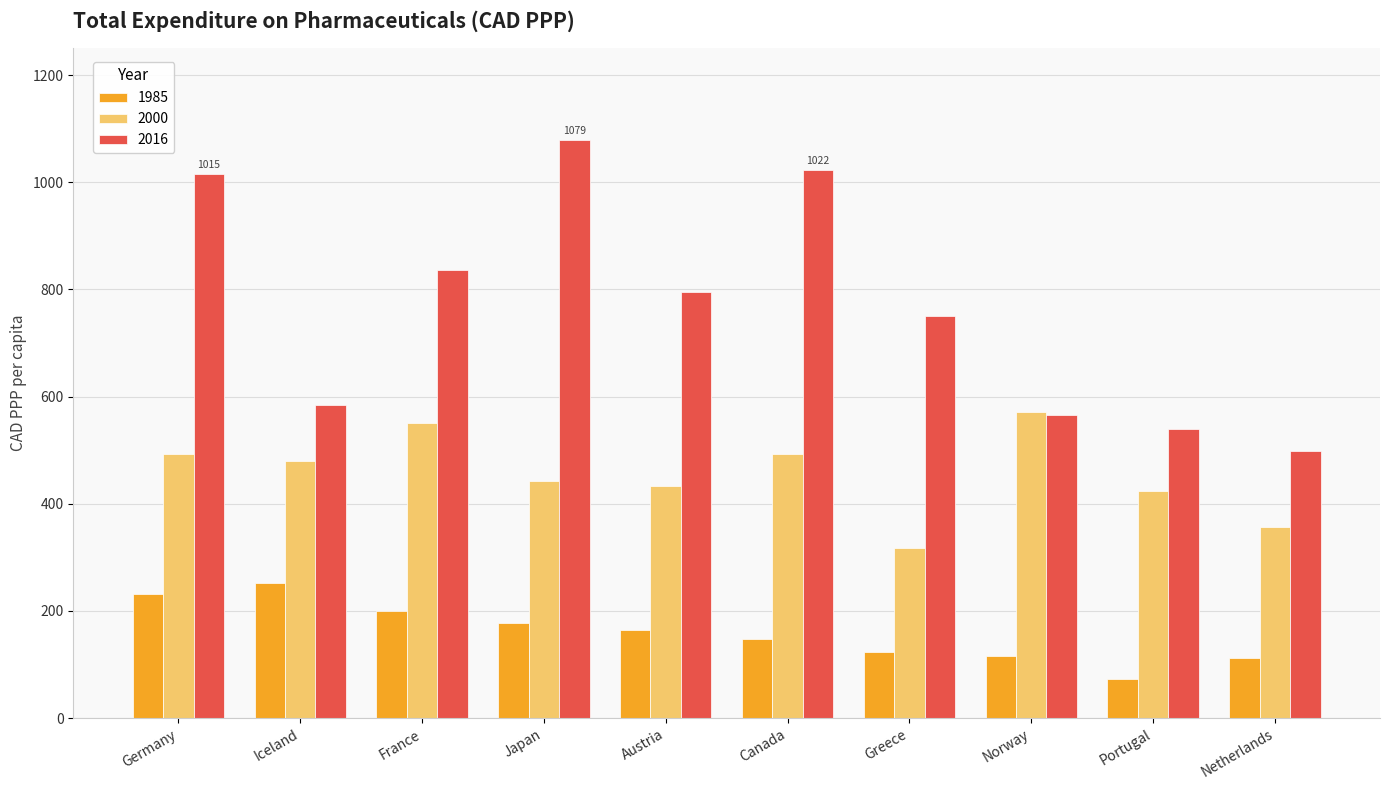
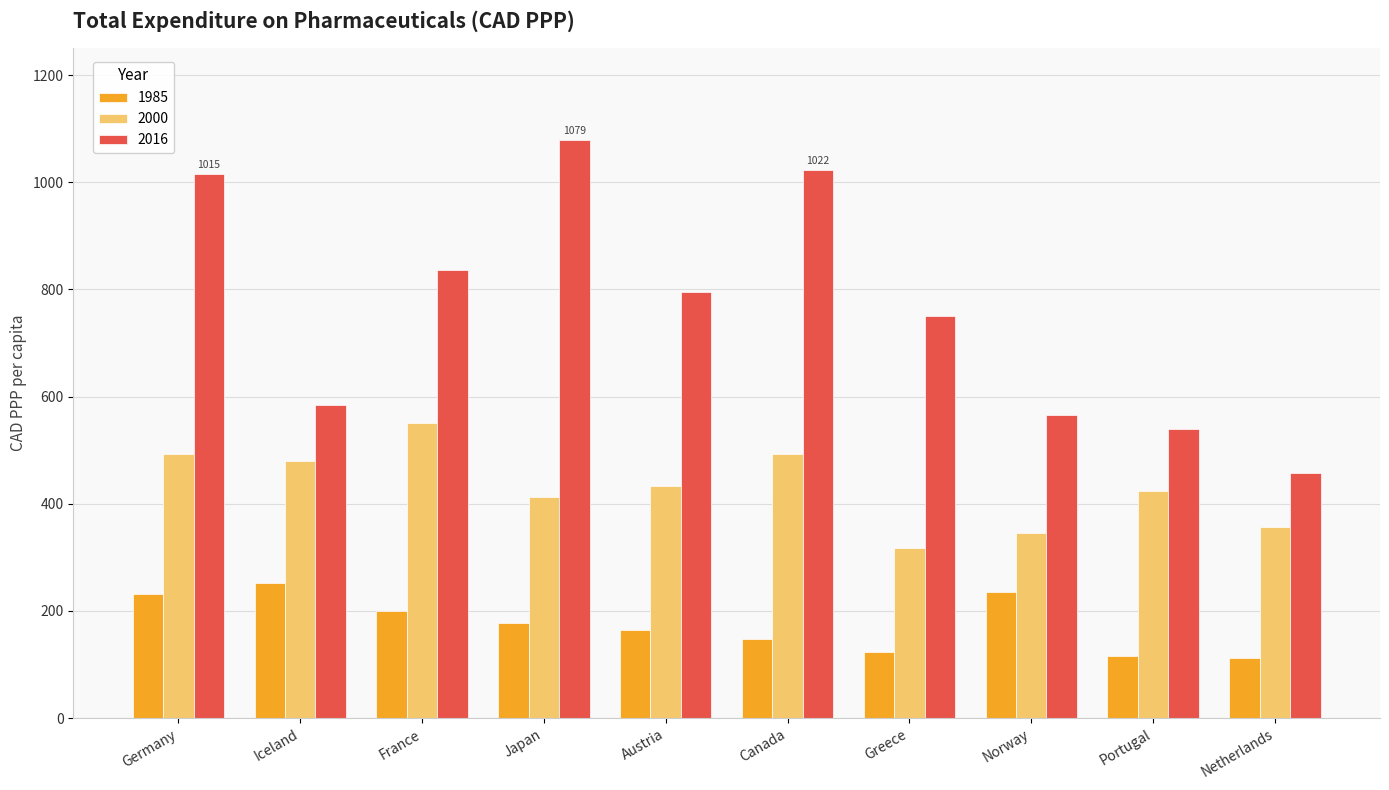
  {
    "1985": {
      "Germany": 230,
      "Iceland": 250,
      "France": 200,
      "Japan": 180,
      "Austria": 160,
      "Canada": 150,
      "Greece": 120,
-     "Norway": 120,
-     "Portugal": 70,
+     "Norway": 230,
+     "Portugal": 120,
      "Netherlands": 110
    },
    "2000": {
      "Germany": 490,
      "Iceland": 480,
      "France": 550,
-     "Japan": 440,
+     "Japan": 410,
      "Austria": 430,
      "Canada": 490,
      "Greece": 320,
-     "Norway": 570,
+     "Norway": 350,
      "Portugal": 420,
      "Netherlands": 360
    },
    "2016": {
      "Iceland": 580,
      "France": 840,
      "Austria": 800,
      "Greece": 750,
      "Norway": 570,
      "Portugal": 540,
-     "Netherlands": 500
+     "Netherlands": 460
    }
  }
